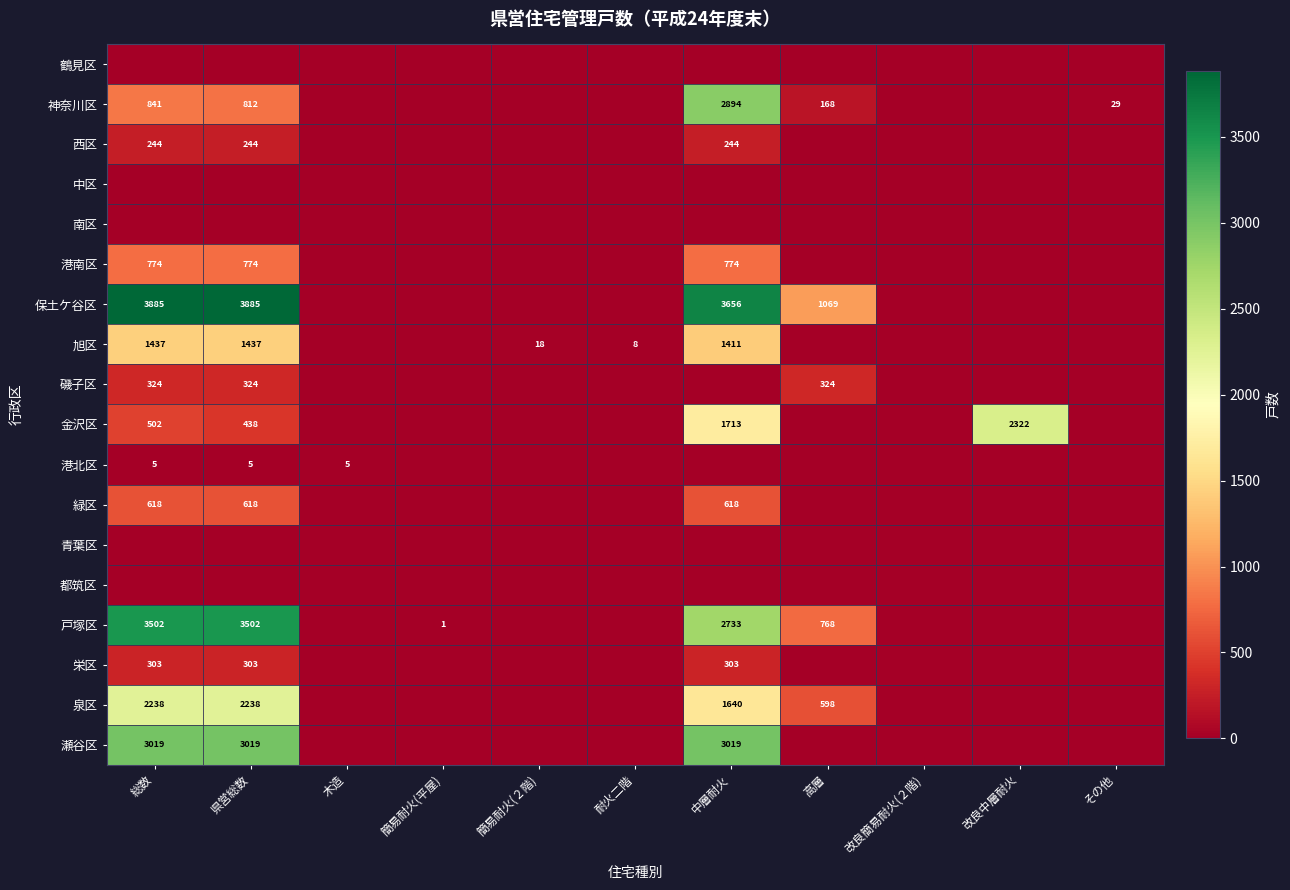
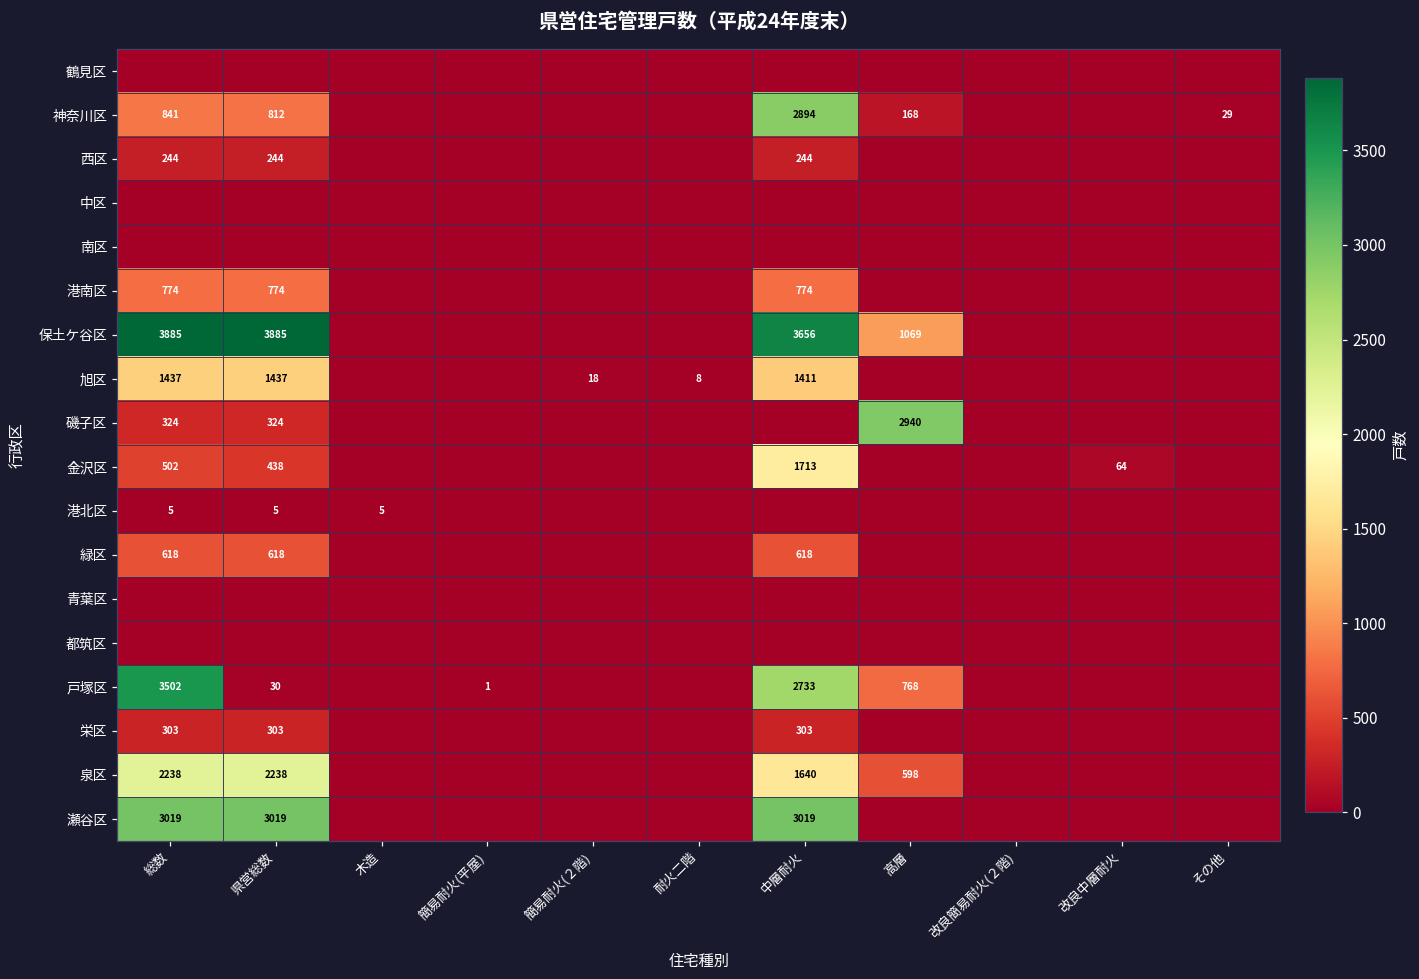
  {
    "神奈川区": {
      "総数": 841,
      "県営総数": 812,
      "中層耐火": 2894,
      "高層": 168,
      "その他": 29
    },
    "西区": {
      "総数": 244,
      "県営総数": 244,
      "中層耐火": 244
    },
    "港南区": {
      "総数": 774,
      "県営総数": 774,
      "中層耐火": 774
    },
    "保土ケ谷区": {
      "総数": 3885,
      "県営総数": 3885,
      "中層耐火": 3656,
      "高層": 1069
    },
    "旭区": {
      "総数": 1437,
      "県営総数": 1437,
      "簡易耐火(２階)": 18,
      "耐火二階": 8,
      "中層耐火": 1411
    },
    "磯子区": {
      "総数": 324,
      "県営総数": 324,
-     "高層": 324
+     "高層": 2940
    },
    "金沢区": {
      "総数": 502,
      "県営総数": 438,
      "中層耐火": 1713,
-     "改良中層耐火": 2322
+     "改良中層耐火": 64
    },
    "港北区": {
      "総数": 5,
      "県営総数": 5,
      "木造": 5
    },
    "緑区": {
      "総数": 618,
      "県営総数": 618,
      "中層耐火": 618
    },
    "戸塚区": {
      "総数": 3502,
-     "県営総数": 3502,
+     "県営総数": 30,
      "簡易耐火(平屋)": 1,
      "中層耐火": 2733,
      "高層": 768
    },
    "栄区": {
      "総数": 303,
      "県営総数": 303,
      "中層耐火": 303
    },
    "泉区": {
      "総数": 2238,
      "県営総数": 2238,
      "中層耐火": 1640,
      "高層": 598
    },
    "瀬谷区": {
      "総数": 3019,
      "県営総数": 3019,
      "中層耐火": 3019
    }
  }
